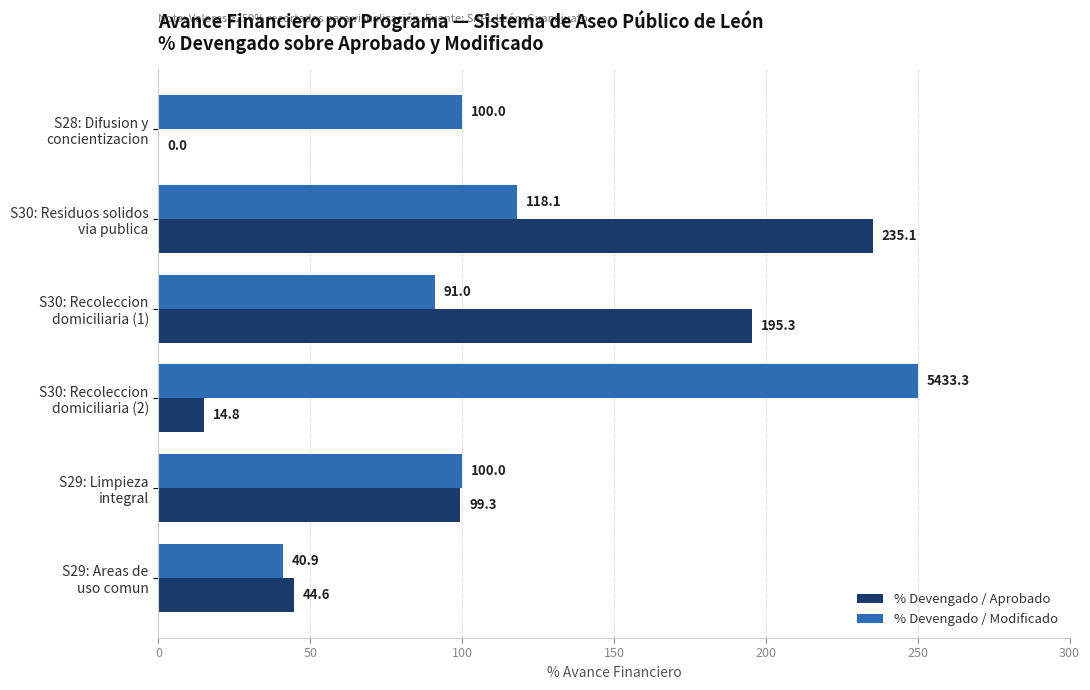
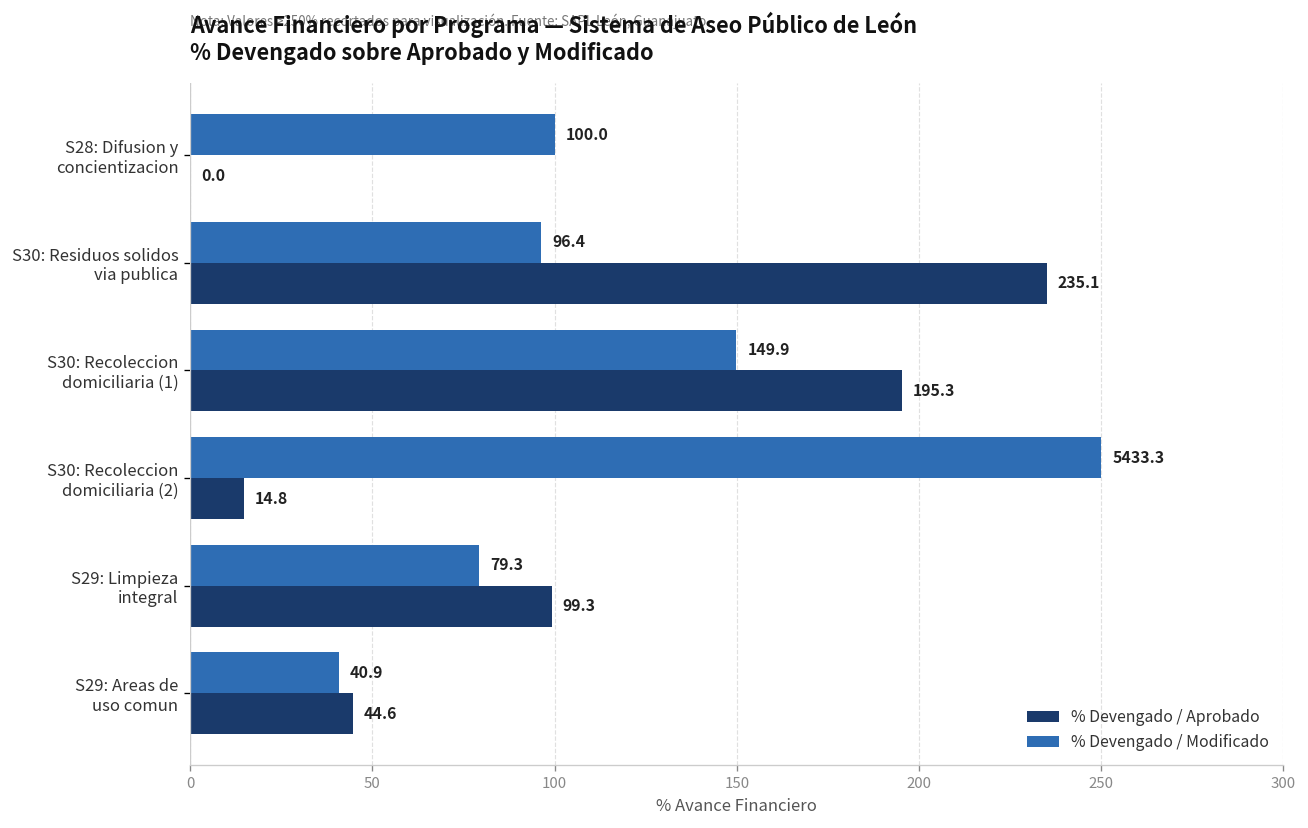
  {
    "% Devengado / Aprobado": {
      "S28: Difusion y concientizacion": 0.0,
      "S30: Residuos solidos via publica": 235.1,
      "S30: Recoleccion domiciliaria (1)": 195.3,
      "S30: Recoleccion domiciliaria (2)": 14.8,
      "S29: Limpieza integral": 99.3,
      "S29: Areas de uso comun": 44.6
    },
    "% Devengado / Modificado": {
      "S28: Difusion y concientizacion": 100.0,
-     "S30: Residuos solidos via publica": 118.1,
-     "S30: Recoleccion domiciliaria (1)": 91.0,
-     "S29: Limpieza integral": 100.0,
+     "S30: Residuos solidos via publica": 96.4,
+     "S30: Recoleccion domiciliaria (1)": 149.9,
+     "S29: Limpieza integral": 79.3,
      "S29: Areas de uso comun": 40.9
    }
  }
